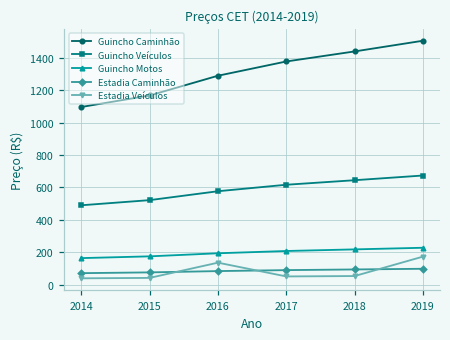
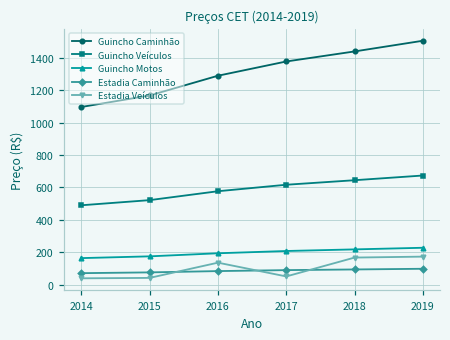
  {
    "Estadia Veículos": {
      "2014": 40,
      "2015": 40,
      "2016": 140,
      "2017": 50,
-     "2018": 50,
+     "2018": 170,
      "2019": 170
    }
  }
